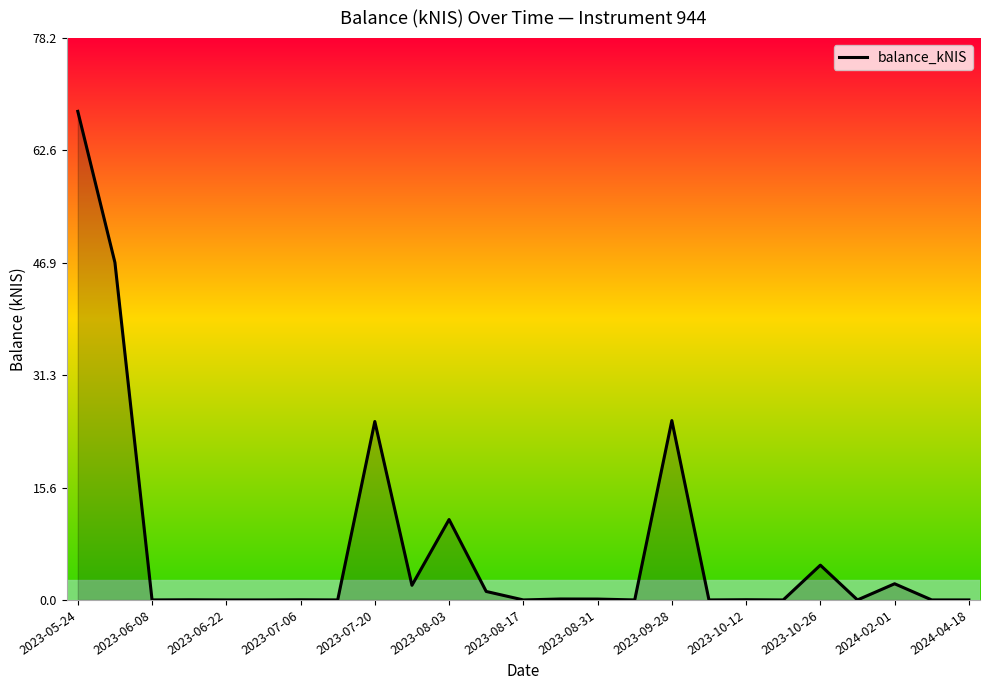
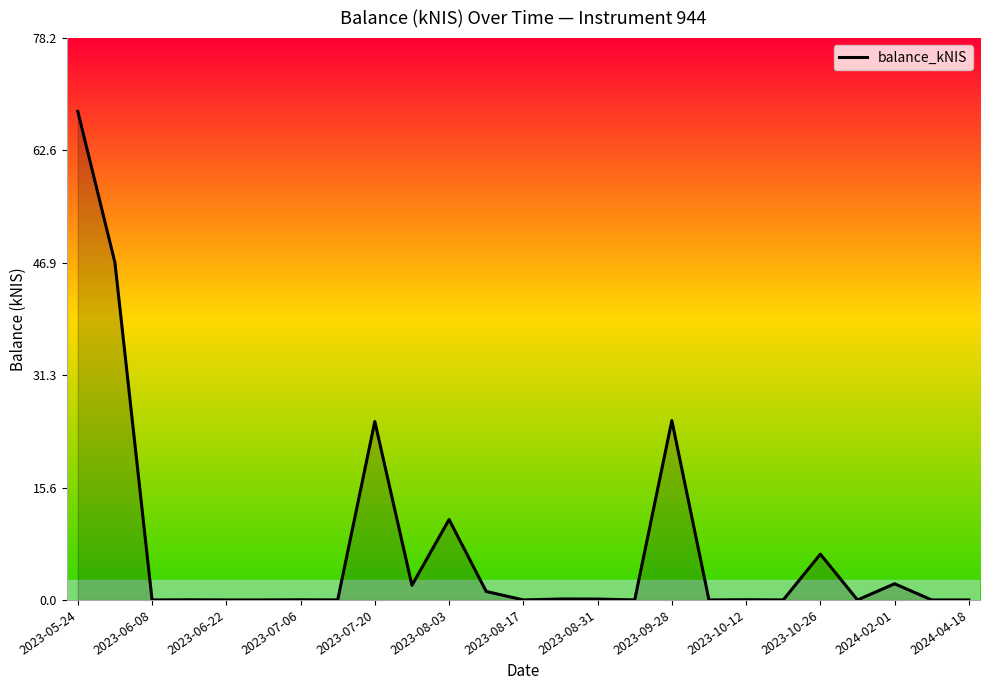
  {
    "2023-05-24": 68,
    "2023-07-20": 25,
    "2023-08-03": 11,
    "2023-09-28": 25,
-   "2023-10-26": 5
+   "2023-10-26": 6
  }
